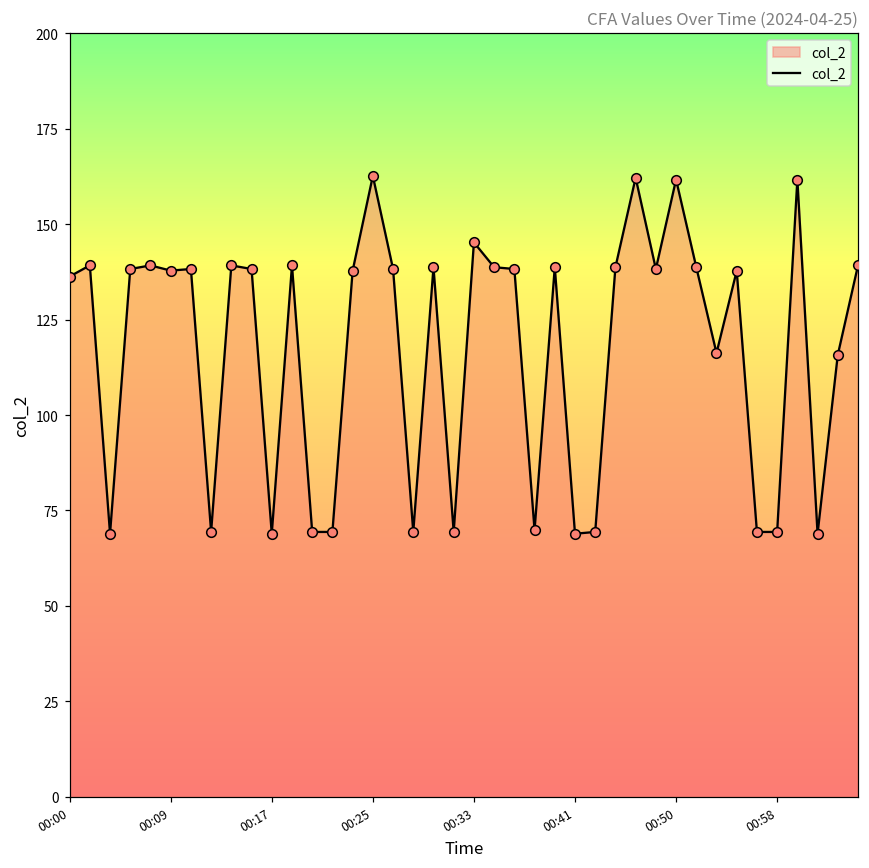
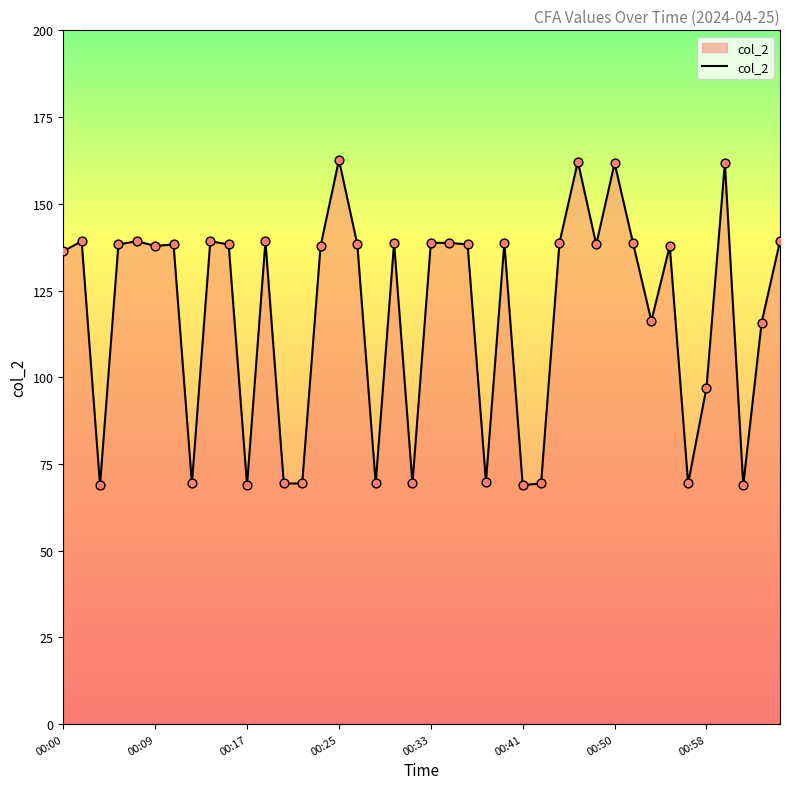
  {
    "00:00": 136,
    "00:09": 138,
    "00:17": 69,
    "00:25": 163,
-   "00:33": 145,
+   "00:33": 139,
    "00:41": 69,
    "00:50": 162,
-   "00:58": 69
+   "00:58": 97
  }
